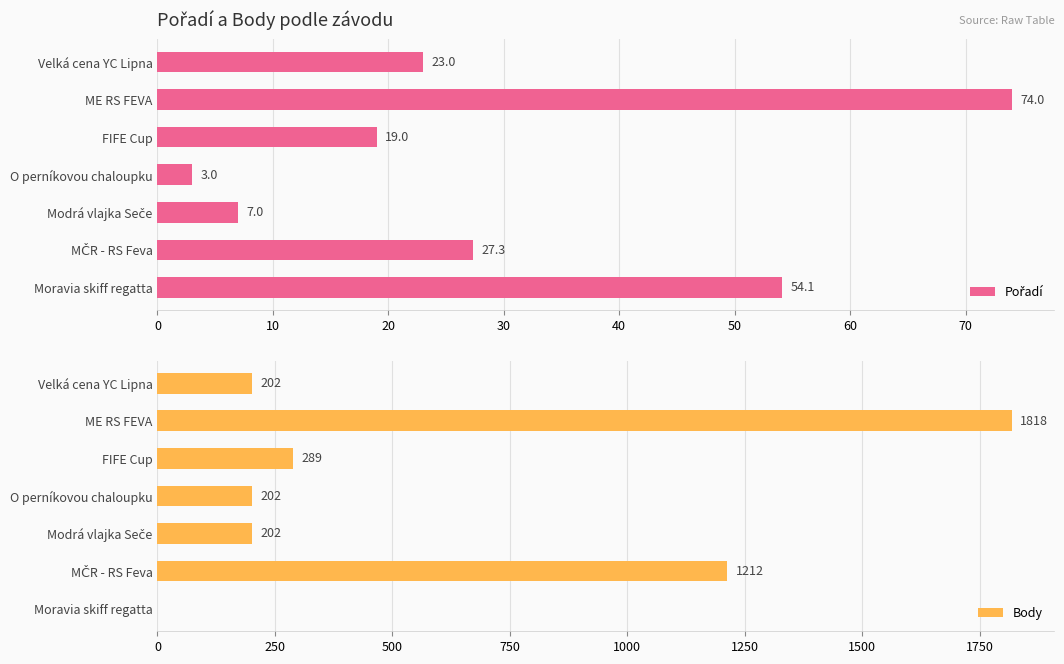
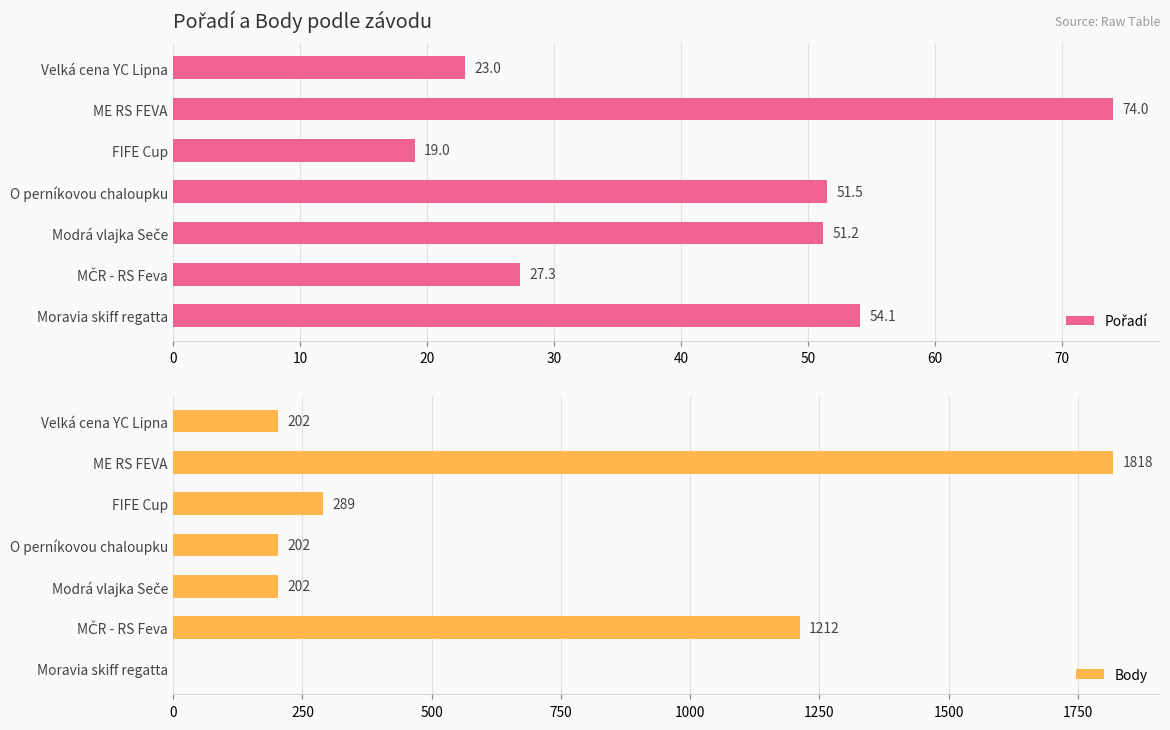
  {
    "Pořadí a Body podle závodu": {
      "Velká cena YC Lipna": 23.0,
      "ME RS FEVA": 74.0,
      "FIFE Cup": 19.0,
-     "O perníkovou chaloupku": 3.0,
-     "Modrá vlajka Seče": 7.0,
+     "O perníkovou chaloupku": 51.5,
+     "Modrá vlajka Seče": 51.2,
      "MČR - RS Feva": 27.3,
      "Moravia skiff regatta": 54.1
    }
  }
